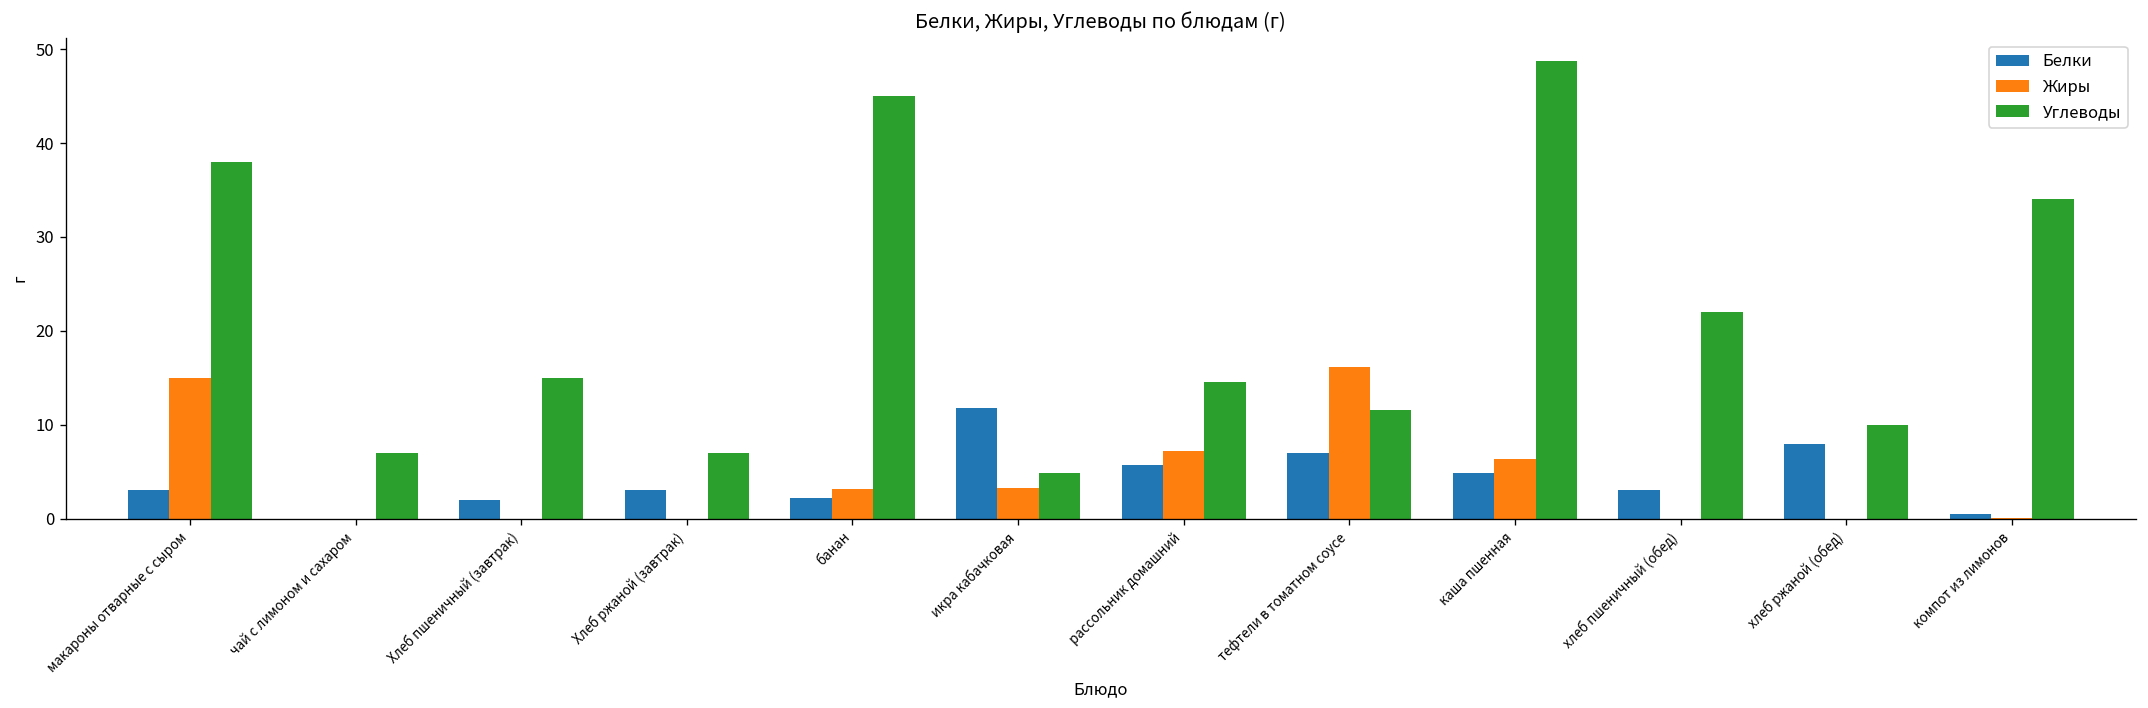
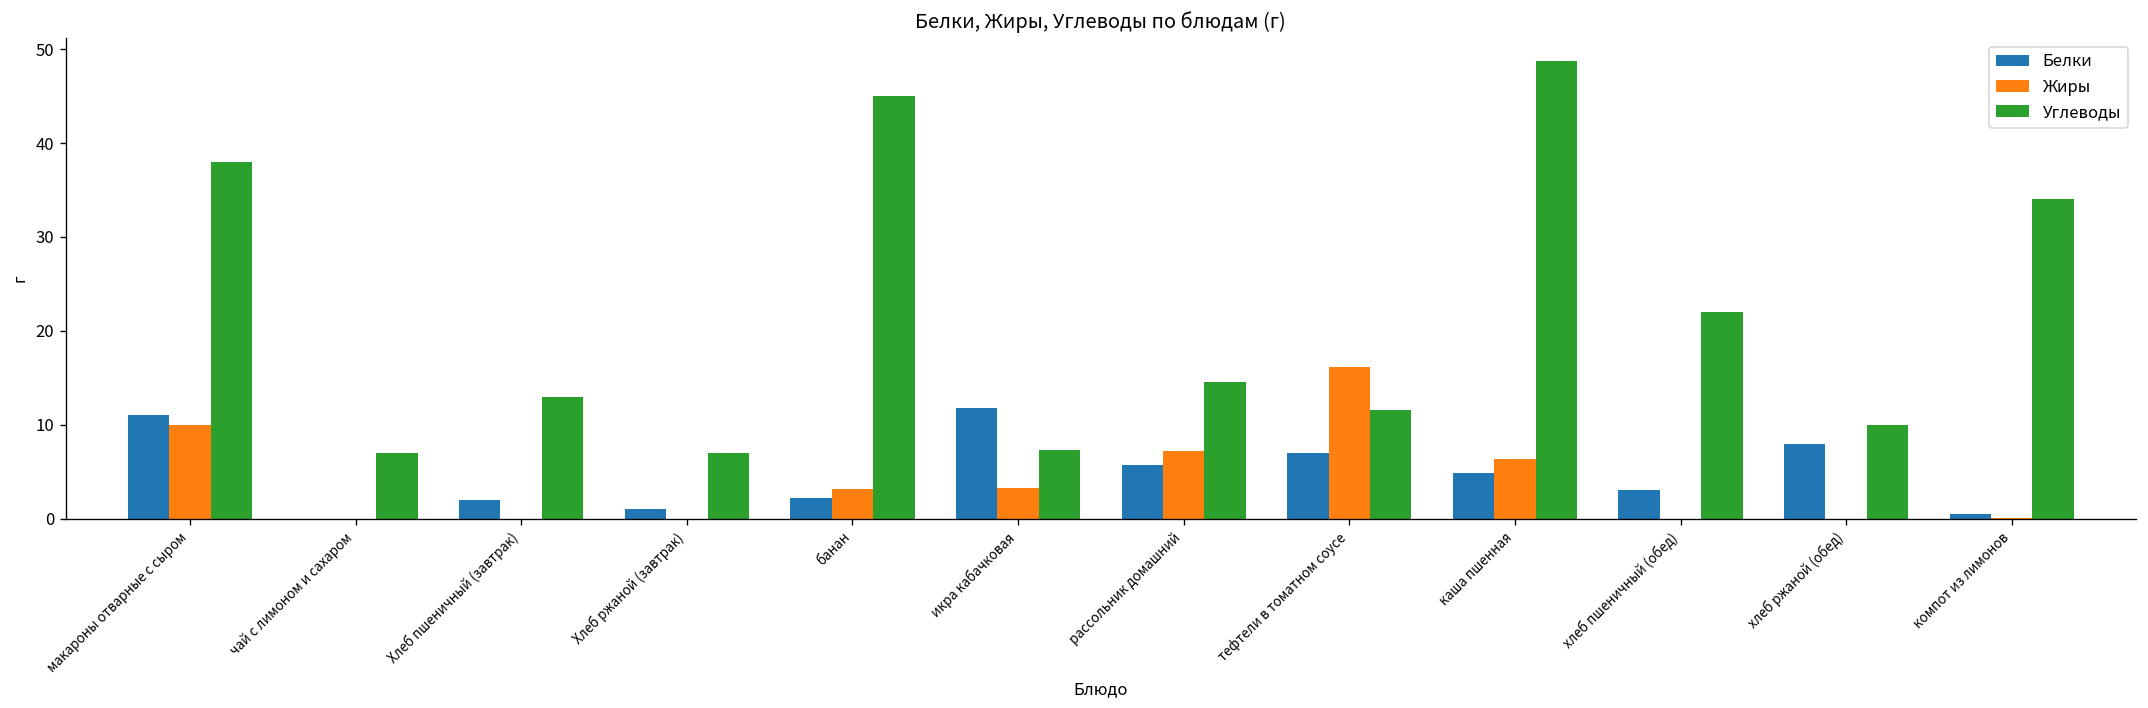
  {
    "Белки": {
-     "макароны отварные с сыром": 3,
+     "макароны отварные с сыром": 11,
      "чай с лимоном и сахаром": 0,
      "Хлеб пшеничный (завтрак)": 2,
-     "Хлеб ржаной (завтрак)": 3,
+     "Хлеб ржаной (завтрак)": 1,
      "банан": 2,
      "икра кабачковая": 12,
      "рассольник домашний": 6,
      "тефтели в томатном соусе": 7,
      "каша пшенная": 5,
      "хлеб пшеничный (обед)": 3,
      "хлеб ржаной (обед)": 8,
      "компот из лимонов": 0
    },
    "Жиры": {
-     "макароны отварные с сыром": 15,
+     "макароны отварные с сыром": 10,
      "чай с лимоном и сахаром": 0,
      "Хлеб пшеничный (завтрак)": 0,
      "Хлеб ржаной (завтрак)": 0,
      "банан": 3,
      "икра кабачковая": 3,
      "рассольник домашний": 7,
      "тефтели в томатном соусе": 16,
      "каша пшенная": 6,
      "хлеб пшеничный (обед)": 0,
      "хлеб ржаной (обед)": 0
    },
    "Углеводы": {
      "макароны отварные с сыром": 38,
      "чай с лимоном и сахаром": 7,
-     "Хлеб пшеничный (завтрак)": 15,
+     "Хлеб пшеничный (завтрак)": 13,
      "Хлеб ржаной (завтрак)": 7,
      "банан": 45,
-     "икра кабачковая": 5,
+     "икра кабачковая": 7,
      "рассольник домашний": 15,
      "тефтели в томатном соусе": 12,
      "каша пшенная": 49,
      "хлеб пшеничный (обед)": 22,
      "хлеб ржаной (обед)": 10,
      "компот из лимонов": 34
    }
  }
